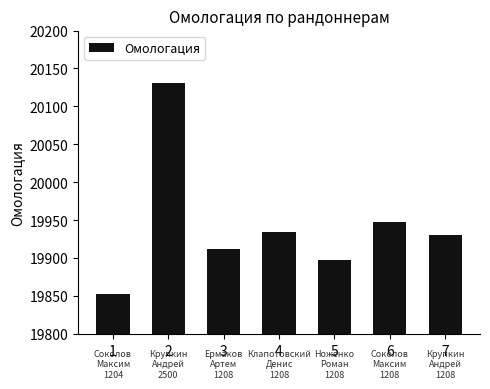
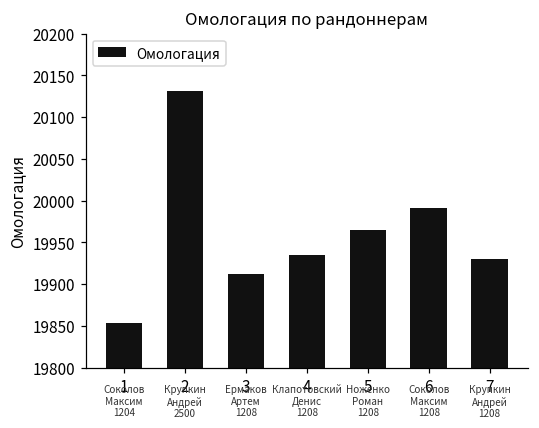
  {
-   "5": 19900,
-   "6": 19950
+   "5": 19970,
+   "6": 19990
  }
